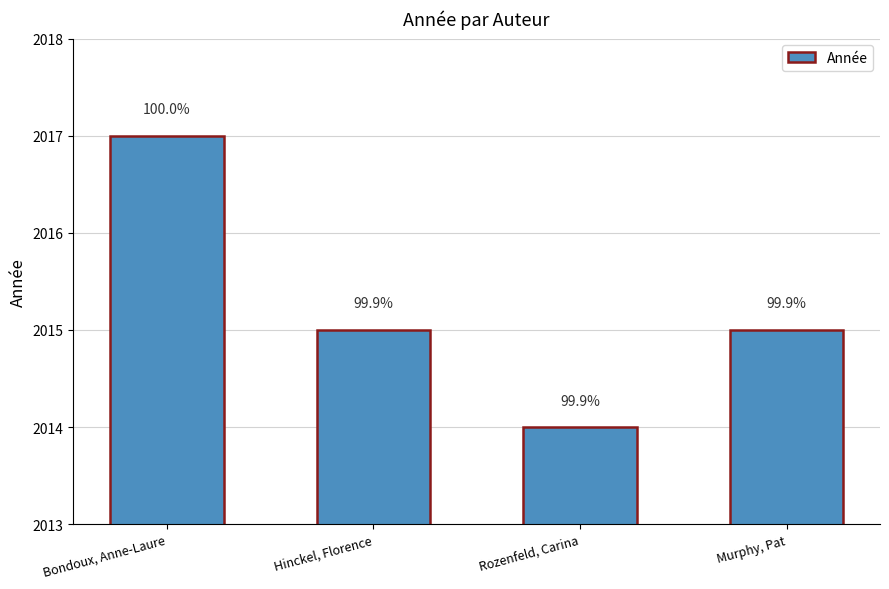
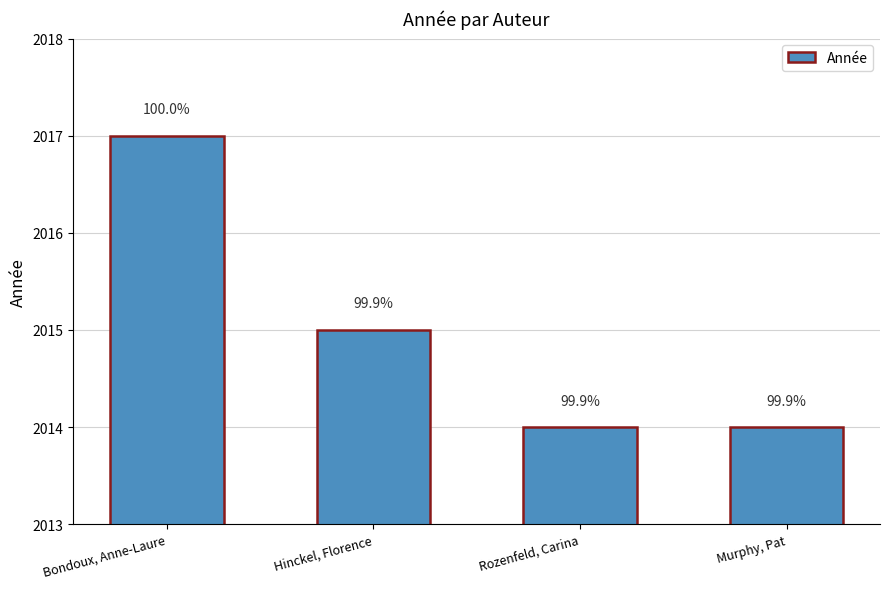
  {
-   "Murphy, Pat": 2015
+   "Murphy, Pat": 2014
  }
